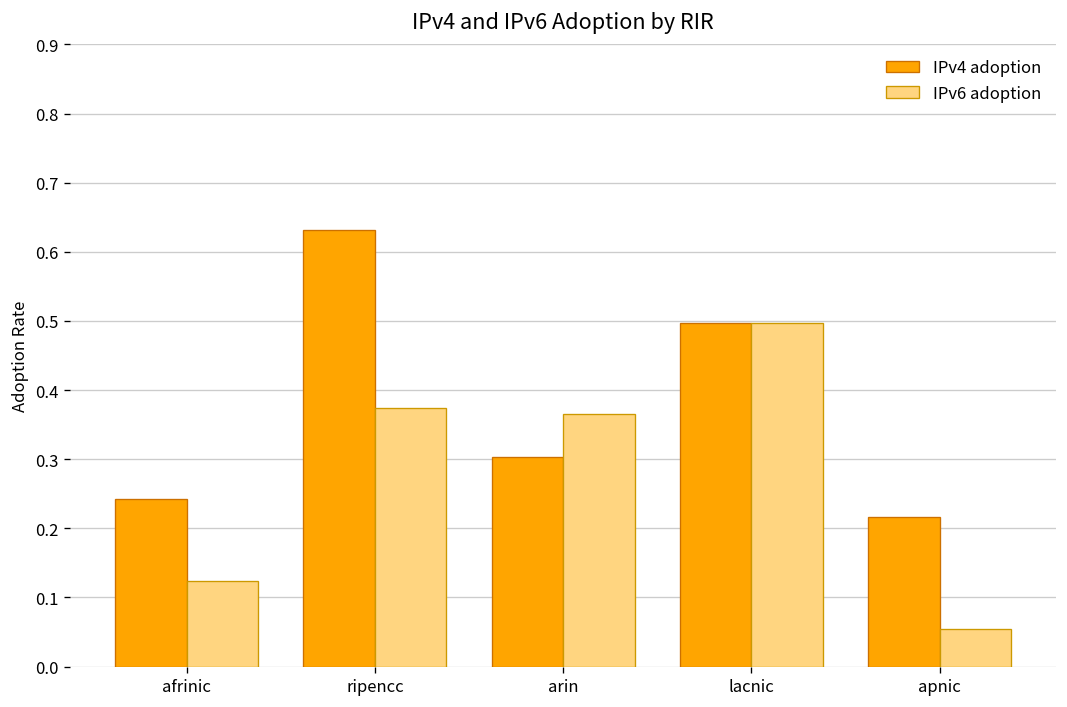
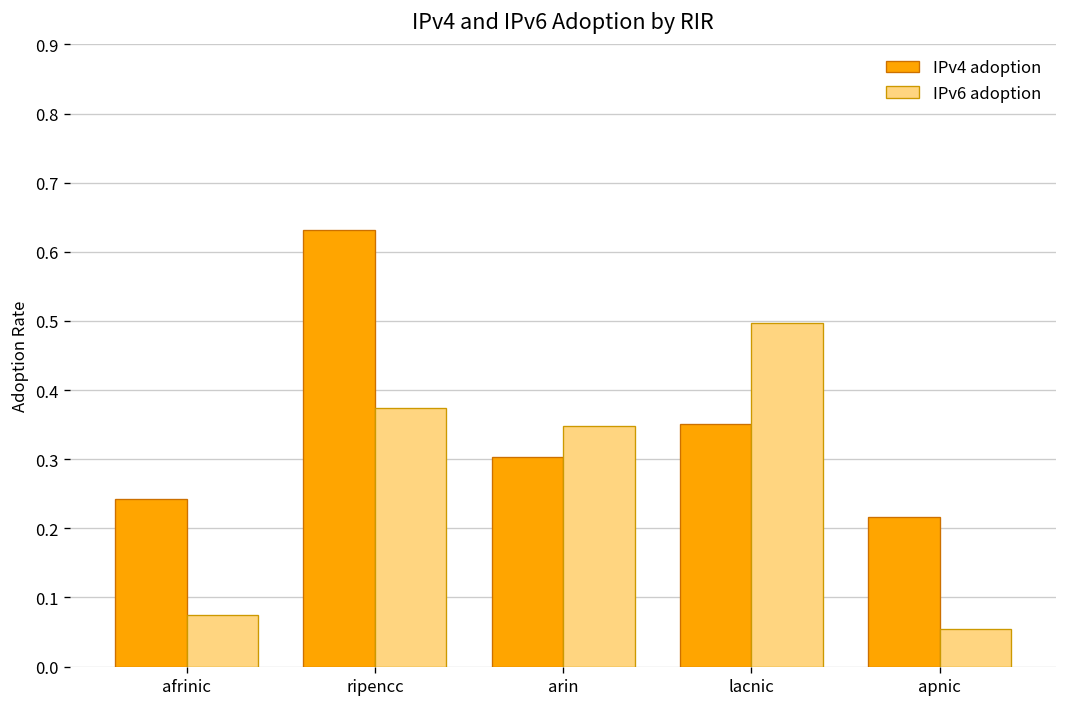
  {
    "IPv4 adoption": {
      "afrinic": 0.24,
      "ripencc": 0.63,
      "arin": 0.30,
-     "lacnic": 0.50,
+     "lacnic": 0.35,
      "apnic": 0.22
    },
    "IPv6 adoption": {
-     "afrinic": 0.12,
+     "afrinic": 0.07,
      "ripencc": 0.37,
-     "arin": 0.37,
+     "arin": 0.35,
      "lacnic": 0.50,
      "apnic": 0.05
    }
  }
